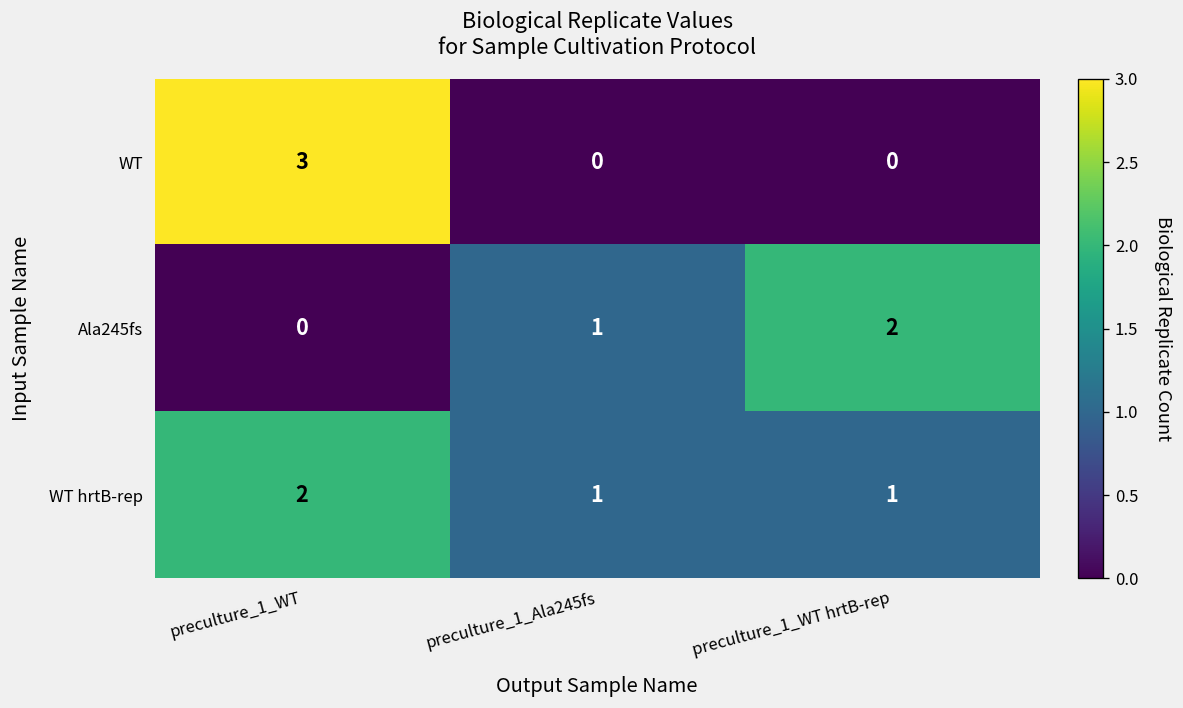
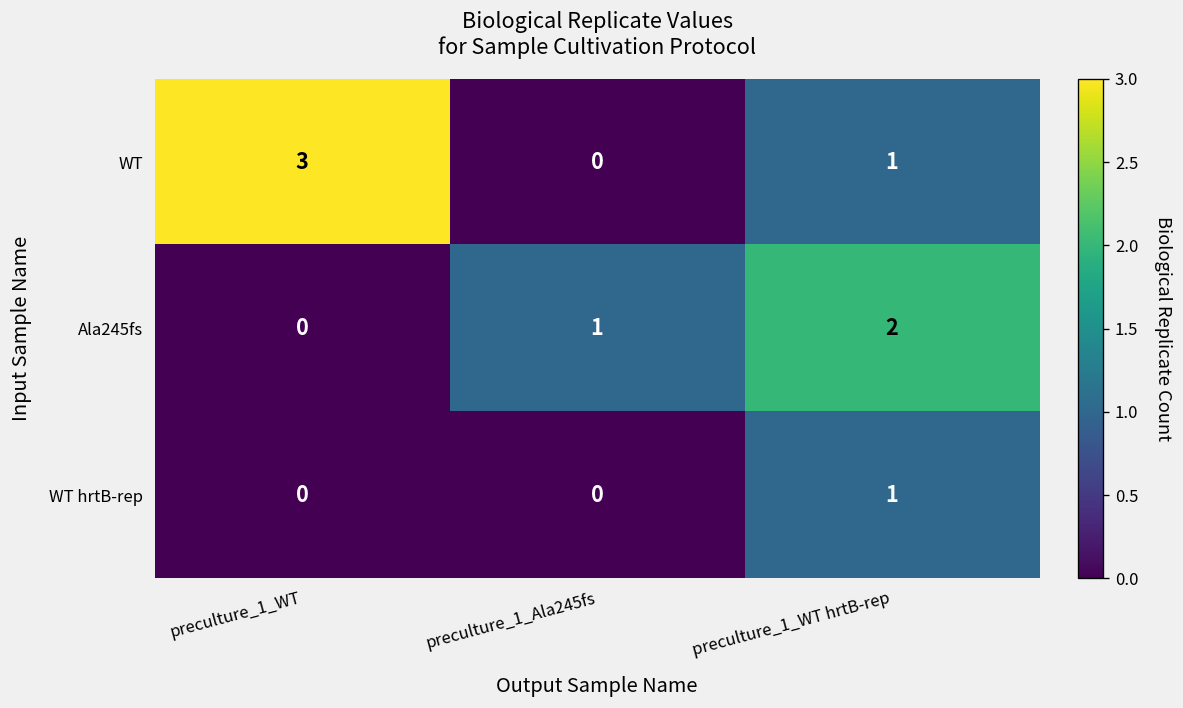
  {
    "WT": {
      "preculture_1_WT": 3,
      "preculture_1_Ala245fs": 0,
-     "preculture_1_WT hrtB-rep": 0
+     "preculture_1_WT hrtB-rep": 1
    },
    "Ala245fs": {
      "preculture_1_WT": 0,
      "preculture_1_Ala245fs": 1,
      "preculture_1_WT hrtB-rep": 2
    },
    "WT hrtB-rep": {
-     "preculture_1_WT": 2,
-     "preculture_1_Ala245fs": 1,
+     "preculture_1_WT": 0,
+     "preculture_1_Ala245fs": 0,
      "preculture_1_WT hrtB-rep": 1
    }
  }
